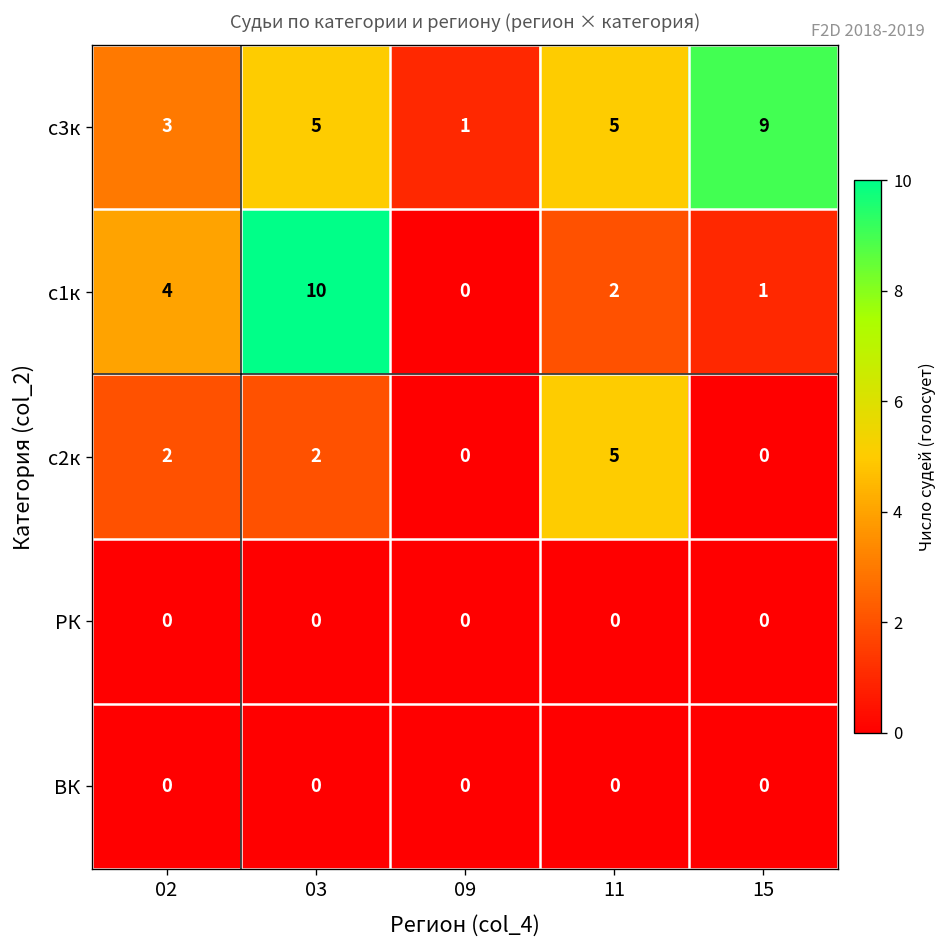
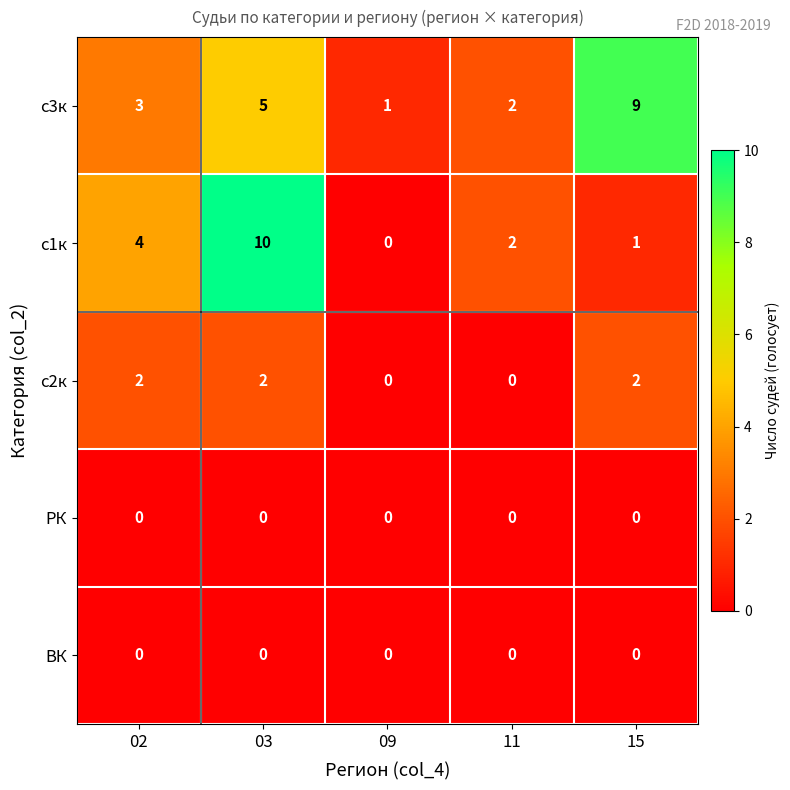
  {
    "с3к": {
      "02": 3,
      "03": 5,
      "09": 1,
-     "11": 5,
+     "11": 2,
      "15": 9
    },
    "с1к": {
      "02": 4,
      "03": 10,
      "09": 0,
      "11": 2,
      "15": 1
    },
    "с2к": {
      "02": 2,
      "03": 2,
      "09": 0,
-     "11": 5,
-     "15": 0
+     "11": 0,
+     "15": 2
    },
    "РК": {
      "02": 0,
      "03": 0,
      "09": 0,
      "11": 0,
      "15": 0
    },
    "ВК": {
      "02": 0,
      "03": 0,
      "09": 0,
      "11": 0,
      "15": 0
    }
  }
